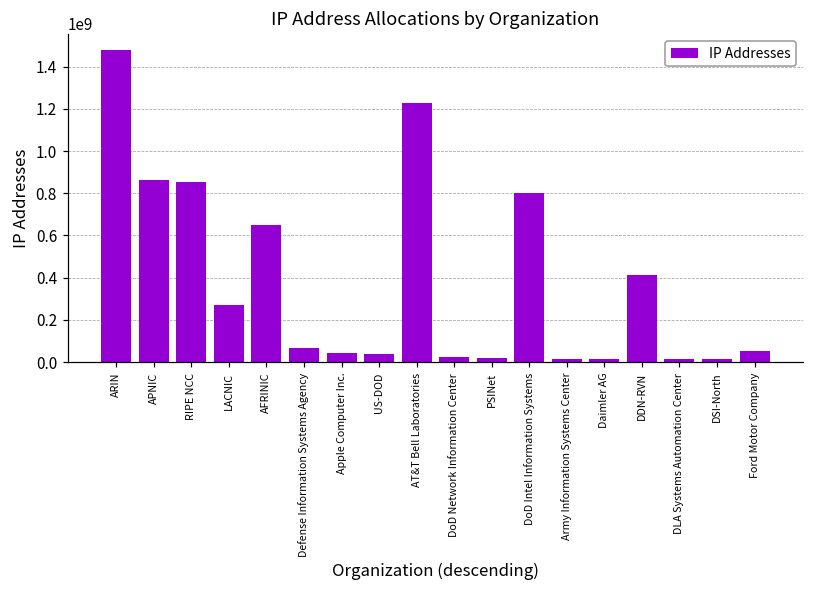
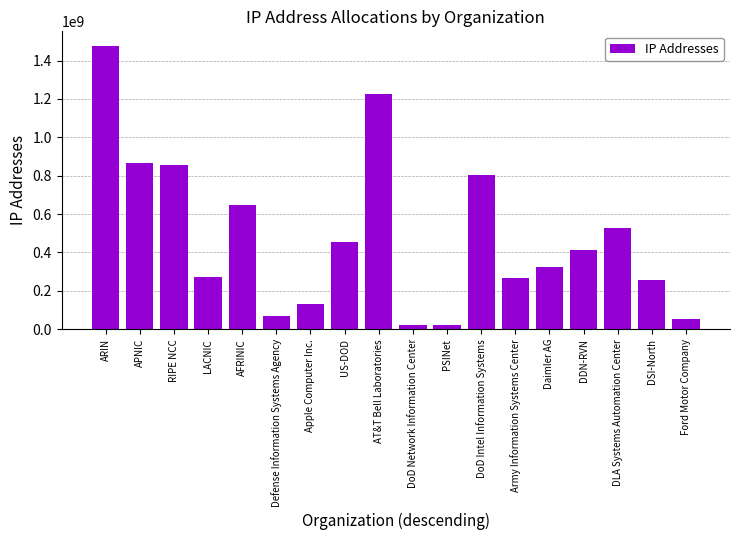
  {
    "ARIN": 1480000000,
    "APNIC": 860000000,
    "RIPE NCC": 850000000,
    "LACNIC": 270000000,
    "AFRINIC": 650000000,
    "Defense Information Systems Agency": 70000000,
-   "Apple Computer Inc.": 40000000,
-   "US-DOD": 40000000,
+   "Apple Computer Inc.": 130000000,
+   "US-DOD": 450000000,
    "AT&T Bell Laboratories": 1230000000,
    "DoD Network Information Center": 20000000,
    "PSINet": 20000000,
    "DoD Intel Information Systems": 800000000,
-   "Army Information Systems Center": 20000000,
-   "Daimler AG": 20000000,
+   "Army Information Systems Center": 270000000,
+   "Daimler AG": 320000000,
    "DDN-RVN": 410000000,
-   "DLA Systems Automation Center": 20000000,
-   "DSI-North": 20000000,
+   "DLA Systems Automation Center": 530000000,
+   "DSI-North": 260000000,
    "Ford Motor Company": 50000000
  }
